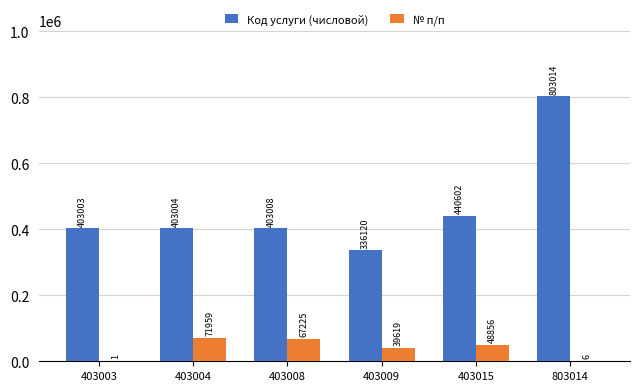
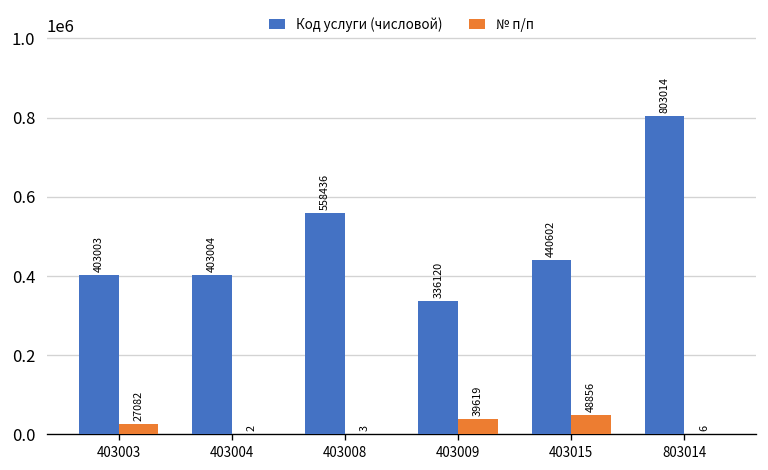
  {
    "Код услуги (числовой)": {
      "403003": 403003,
      "403004": 403004,
-     "403008": 403008,
+     "403008": 558436,
      "403009": 336120,
      "403015": 440602,
      "803014": 803014
    },
    "№ п/п": {
-     "403003": 1,
-     "403004": 71959,
-     "403008": 67225,
+     "403003": 27082,
+     "403004": 2,
+     "403008": 3,
      "403009": 39619,
      "403015": 48856,
      "803014": 6
    }
  }
